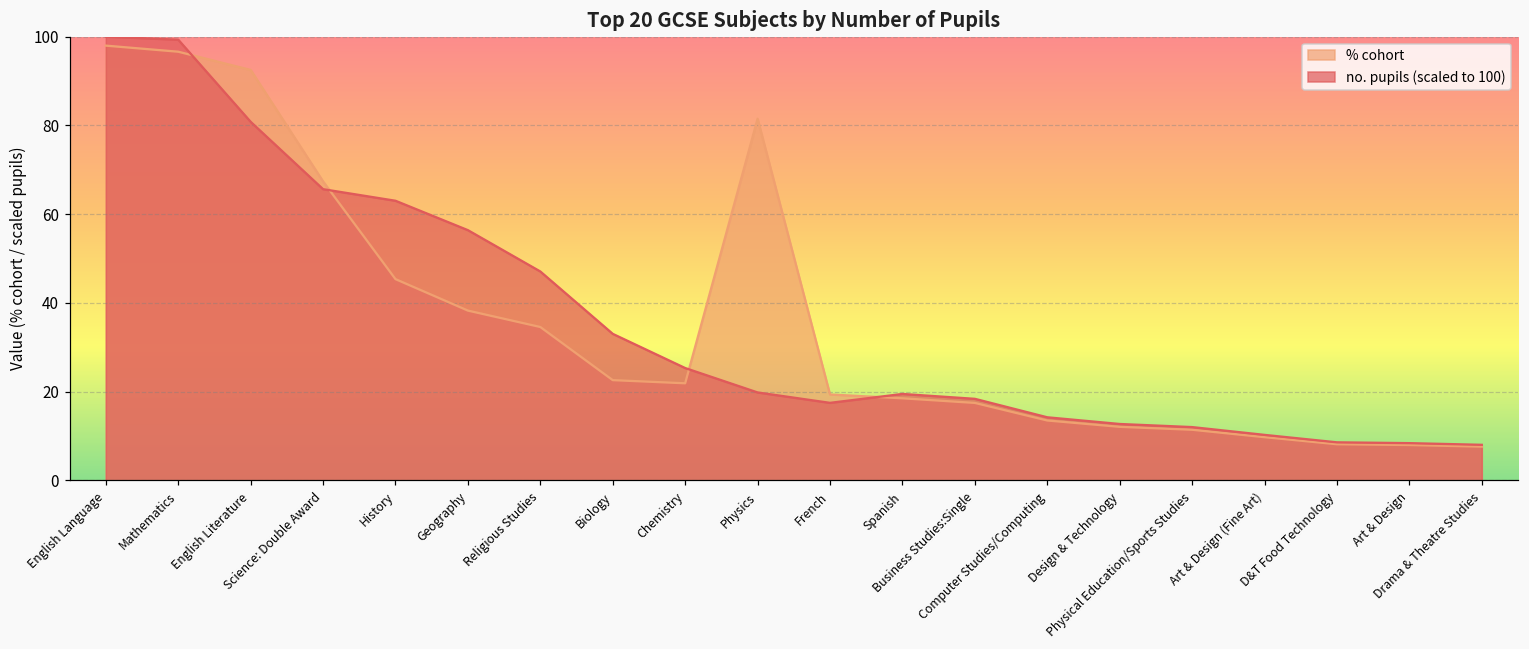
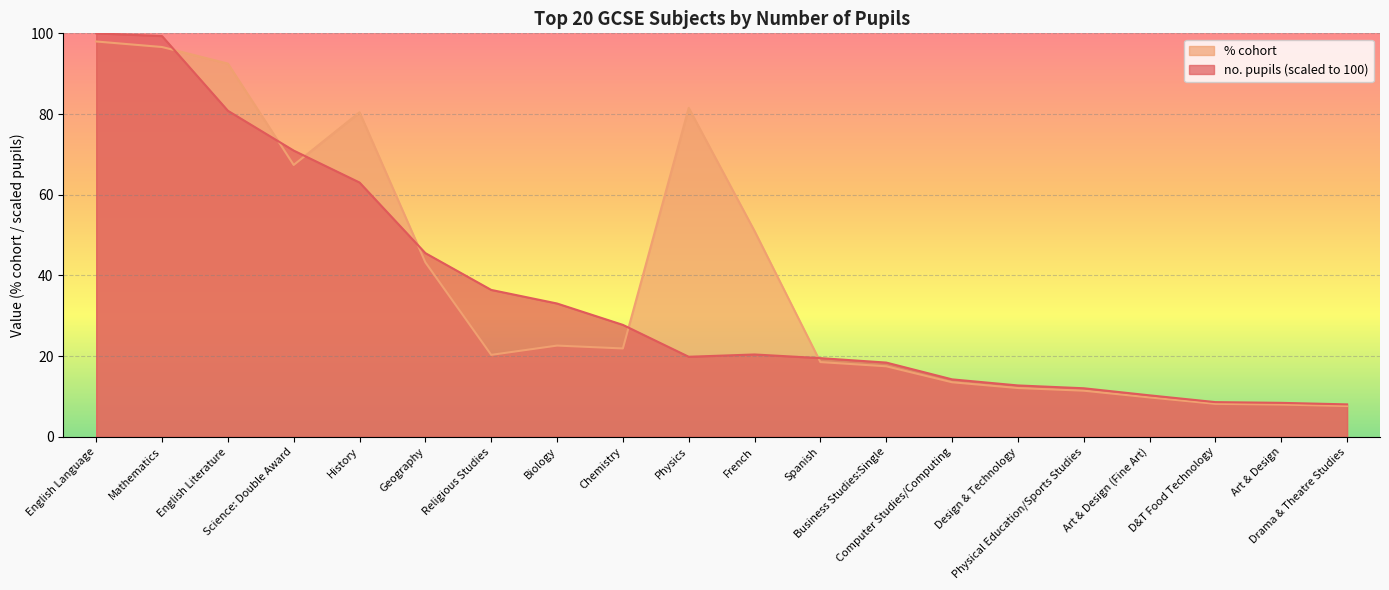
  {
    "% cohort": {
      "English Language": 98,
      "Mathematics": 97,
      "English Literature": 93,
      "Science: Double Award": 67,
-     "History": 45,
-     "Geography": 38,
-     "Religious Studies": 35,
+     "History": 80,
+     "Geography": 43,
+     "Religious Studies": 20,
      "Biology": 23,
      "Chemistry": 22,
      "Physics": 82,
-     "French": 19,
+     "French": 51,
      "Spanish": 19,
      "Business Studies:Single": 17,
      "Computer Studies/Computing": 14,
      "Design & Technology": 12
    },
    "no. pupils (scaled to 100)": {
      "English Language": 100,
      "Mathematics": 99,
      "English Literature": 81,
-     "Science: Double Award": 66,
+     "Science: Double Award": 71,
      "History": 63,
-     "Geography": 56,
-     "Religious Studies": 47,
+     "Geography": 46,
+     "Religious Studies": 36,
      "Biology": 33,
-     "Chemistry": 25,
+     "Chemistry": 28,
      "Physics": 20,
-     "French": 17,
+     "French": 20,
      "Spanish": 19,
      "Business Studies:Single": 18,
      "Computer Studies/Computing": 14,
      "Design & Technology": 13
    }
  }
